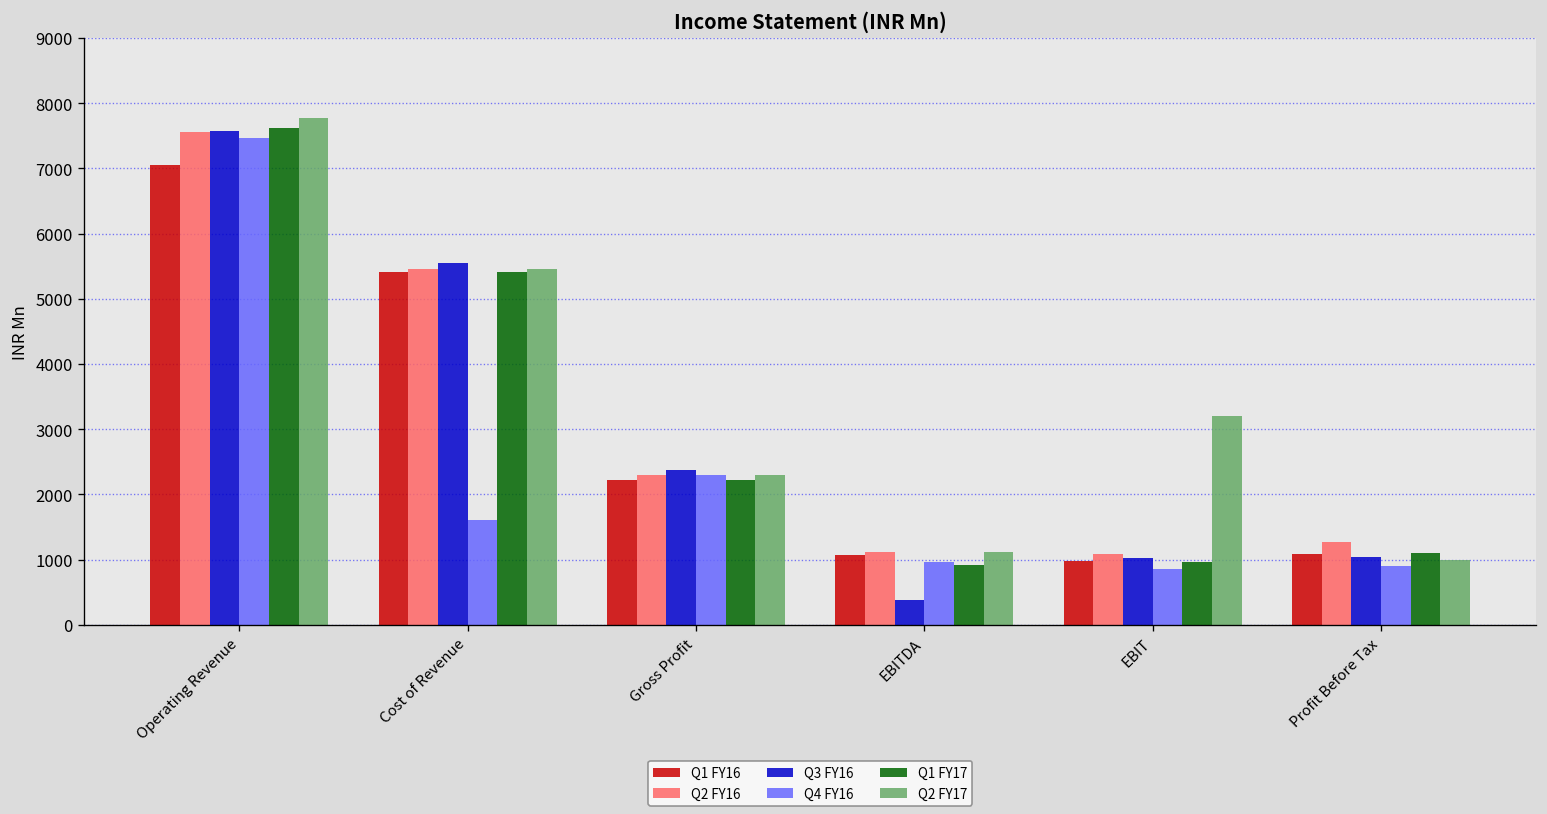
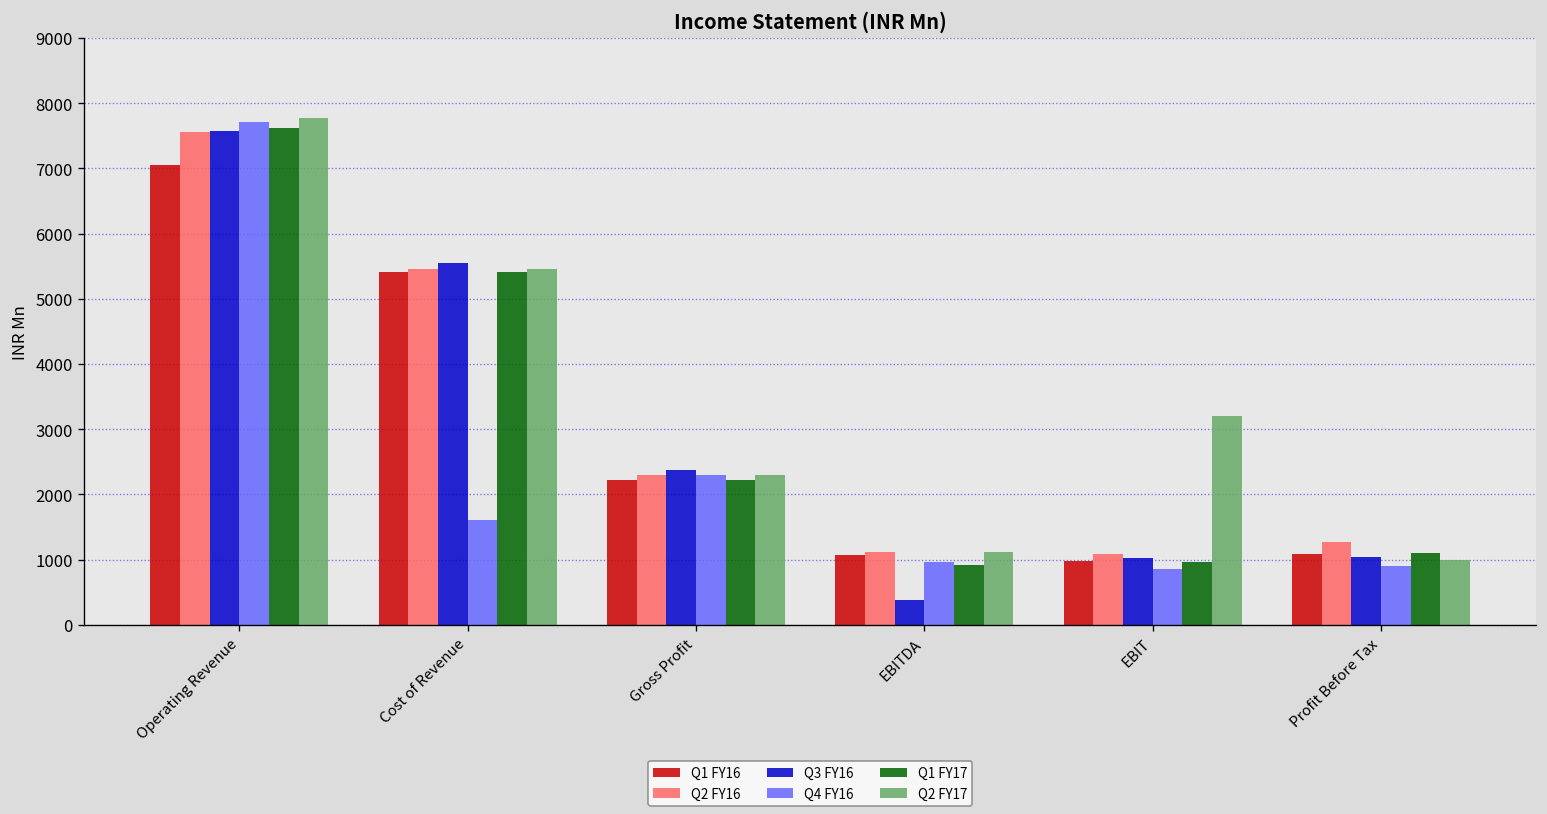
  {
    "Q1 FY16": {
      "Operating Revenue": 7000,
      "Cost of Revenue": 5400,
      "Gross Profit": 2200,
      "EBITDA": 1100,
      "EBIT": 1000,
      "Profit Before Tax": 1100
    },
    "Q2 FY16": {
      "Operating Revenue": 7600,
      "Cost of Revenue": 5500,
      "Gross Profit": 2300,
      "EBITDA": 1100,
      "EBIT": 1100,
      "Profit Before Tax": 1300
    },
    "Q3 FY16": {
      "Operating Revenue": 7600,
      "Cost of Revenue": 5500,
      "Gross Profit": 2400,
      "EBITDA": 400,
      "EBIT": 1000,
      "Profit Before Tax": 1000
    },
    "Q4 FY16": {
-     "Operating Revenue": 7500,
+     "Operating Revenue": 7700,
      "Cost of Revenue": 1600,
      "Gross Profit": 2300,
      "EBITDA": 1000,
      "EBIT": 800,
      "Profit Before Tax": 900
    },
    "Q1 FY17": {
      "Operating Revenue": 7600,
      "Cost of Revenue": 5400,
      "Gross Profit": 2200,
      "EBITDA": 900,
      "EBIT": 1000,
      "Profit Before Tax": 1100
    },
    "Q2 FY17": {
      "Operating Revenue": 7800,
      "Cost of Revenue": 5500,
      "Gross Profit": 2300,
      "EBITDA": 1100,
      "EBIT": 3200,
      "Profit Before Tax": 1000
    }
  }
